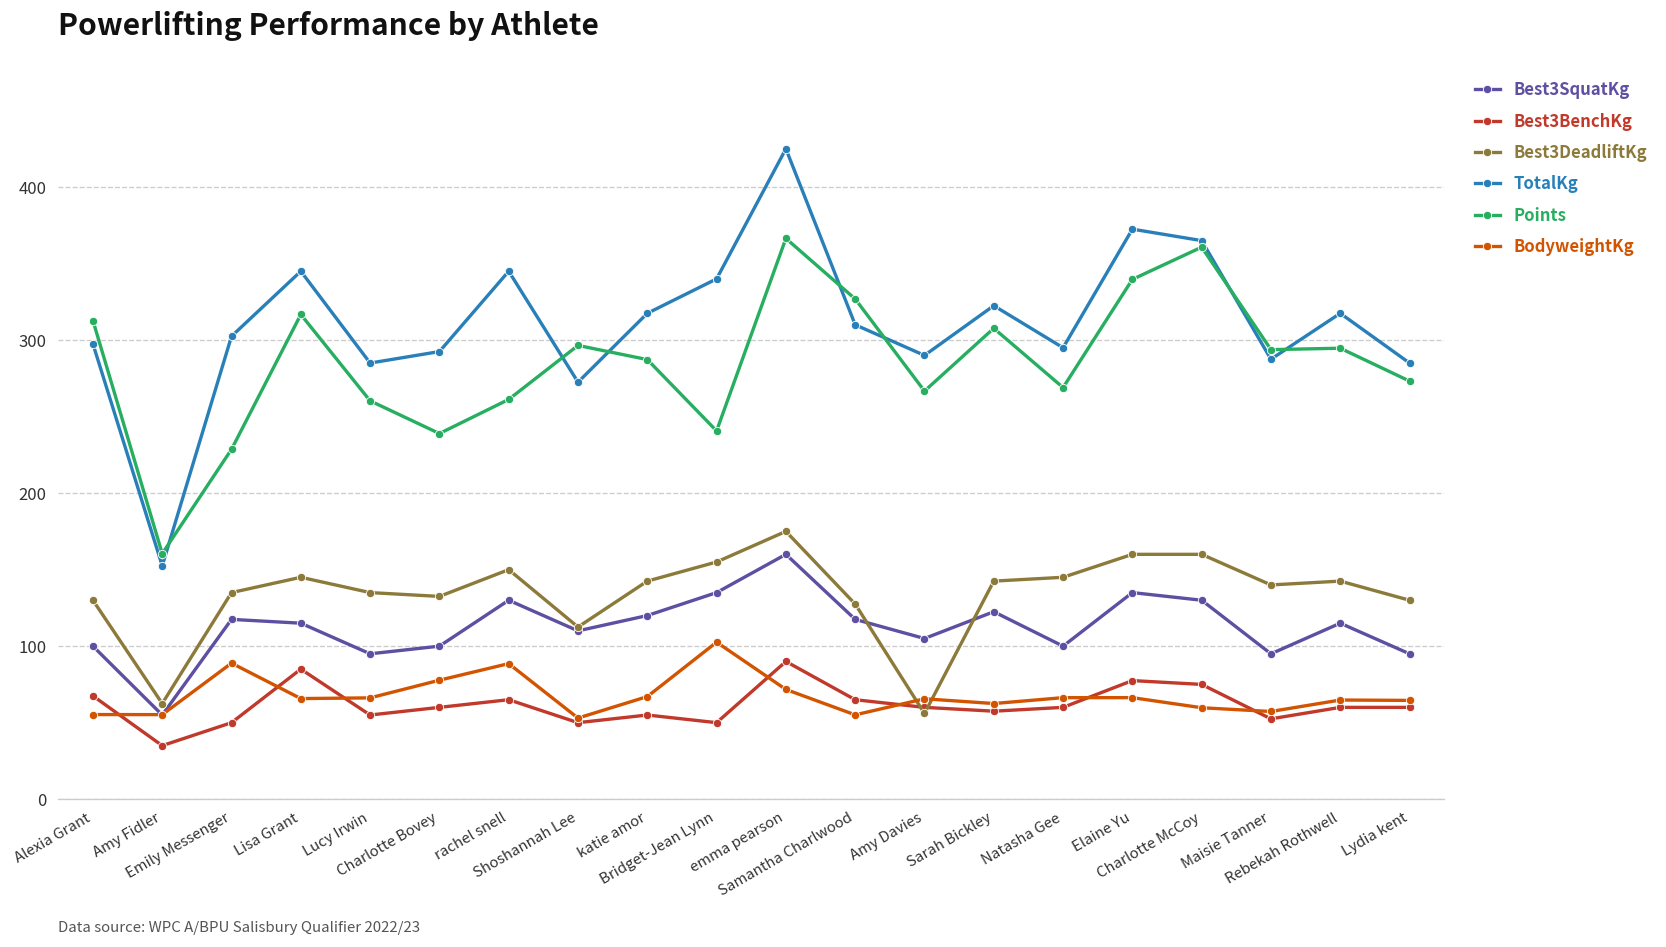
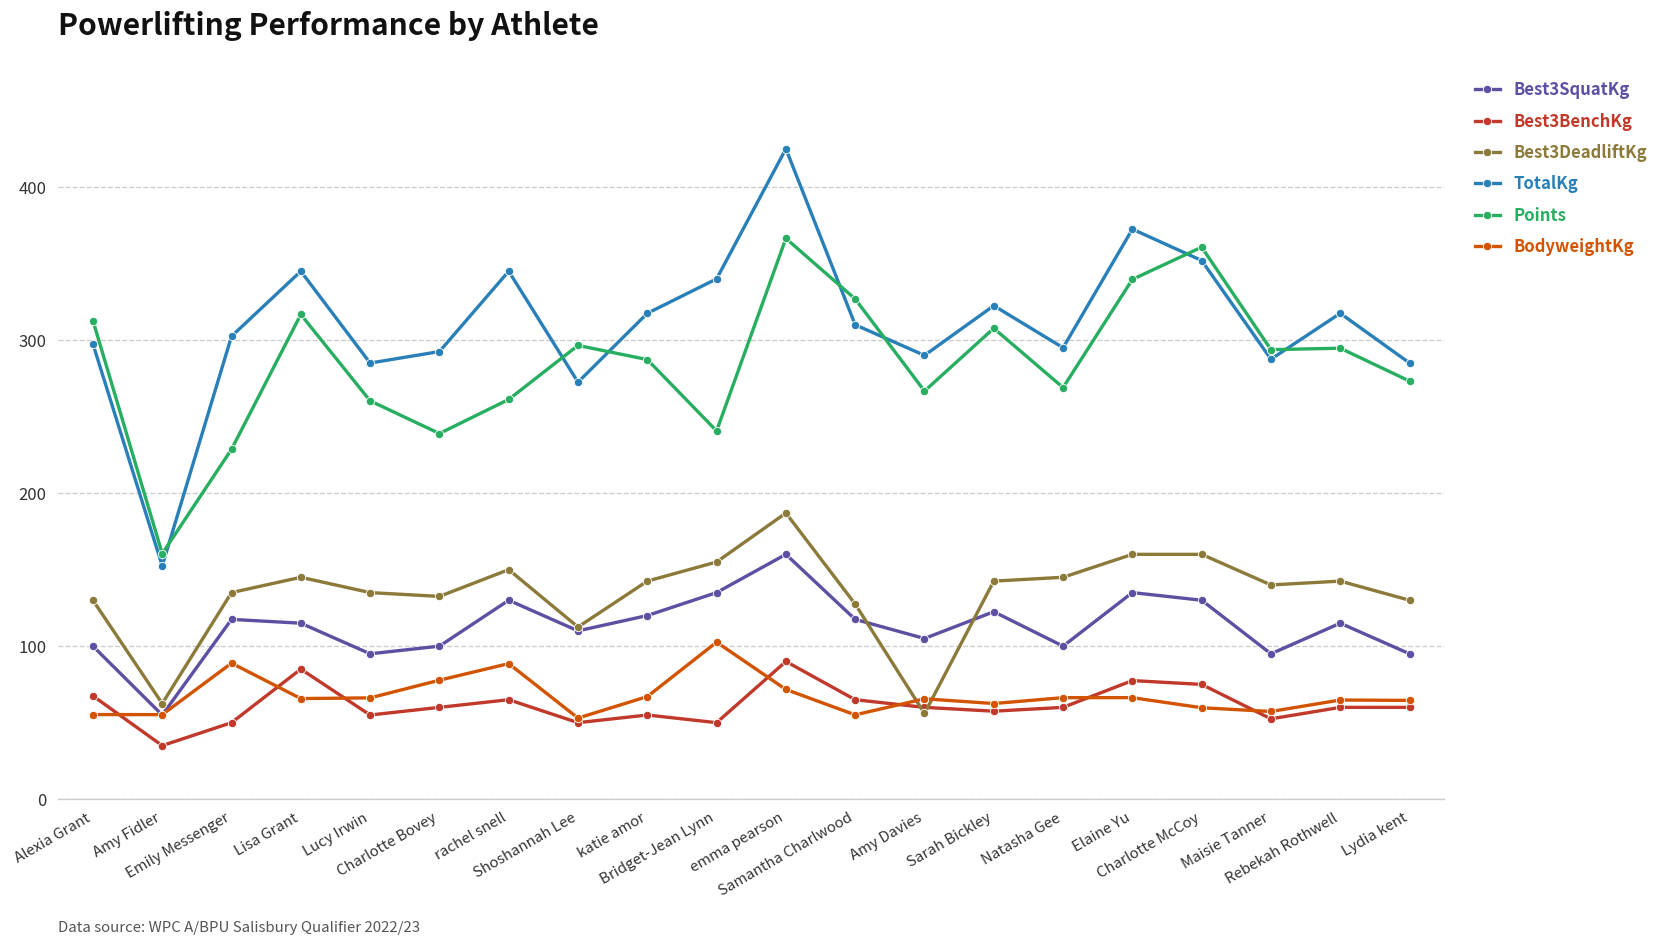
  {
    "Best3SquatKg": {
      "Alexia Grant": 100,
      "Emily Messenger": 118,
      "Lisa Grant": 115,
      "Lucy Irwin": 95,
      "Charlotte Bovey": 100,
      "rachel snell": 130,
      "Shoshannah Lee": 110,
      "katie amor": 120,
      "Bridget-Jean Lynn": 135,
      "emma pearson": 160,
      "Samantha Charlwood": 118,
      "Amy Davies": 105,
      "Sarah Bickley": 123,
      "Natasha Gee": 100,
      "Elaine Yu": 135,
      "Charlotte McCoy": 130,
      "Maisie Tanner": 95,
      "Rebekah Rothwell": 115,
      "Lydia kent": 95
    },
    "Best3DeadliftKg": {
      "Alexia Grant": 130,
      "Amy Fidler": 63,
      "Emily Messenger": 135,
      "Lisa Grant": 145,
      "Lucy Irwin": 135,
      "Charlotte Bovey": 133,
      "rachel snell": 150,
      "Shoshannah Lee": 113,
      "katie amor": 143,
      "Bridget-Jean Lynn": 155,
-     "emma pearson": 175,
+     "emma pearson": 187,
      "Samantha Charlwood": 128,
      "Amy Davies": 56,
      "Sarah Bickley": 143,
      "Natasha Gee": 145,
      "Elaine Yu": 160,
      "Charlotte McCoy": 160,
      "Maisie Tanner": 140,
      "Rebekah Rothwell": 143,
      "Lydia kent": 130
    },
    "TotalKg": {
      "Alexia Grant": 298,
      "Amy Fidler": 153,
      "Emily Messenger": 303,
      "Lisa Grant": 345,
      "Lucy Irwin": 285,
      "Charlotte Bovey": 293,
      "rachel snell": 345,
      "Shoshannah Lee": 273,
      "katie amor": 318,
      "Bridget-Jean Lynn": 340,
      "emma pearson": 425,
      "Samantha Charlwood": 310,
      "Amy Davies": 290,
      "Sarah Bickley": 323,
      "Natasha Gee": 295,
      "Elaine Yu": 373,
-     "Charlotte McCoy": 365,
+     "Charlotte McCoy": 352,
      "Maisie Tanner": 288,
      "Rebekah Rothwell": 318,
      "Lydia kent": 285
    },
    "Points": {
      "Alexia Grant": 313,
      "Amy Fidler": 160,
      "Emily Messenger": 229,
      "Lisa Grant": 317,
      "Lucy Irwin": 260,
      "Charlotte Bovey": 239,
      "rachel snell": 261,
      "Shoshannah Lee": 297,
      "katie amor": 287,
      "Bridget-Jean Lynn": 241,
      "emma pearson": 366,
      "Samantha Charlwood": 327,
      "Amy Davies": 267,
      "Sarah Bickley": 308,
      "Natasha Gee": 269,
      "Elaine Yu": 340,
      "Charlotte McCoy": 361,
      "Maisie Tanner": 294,
      "Rebekah Rothwell": 295,
      "Lydia kent": 273
    }
  }
